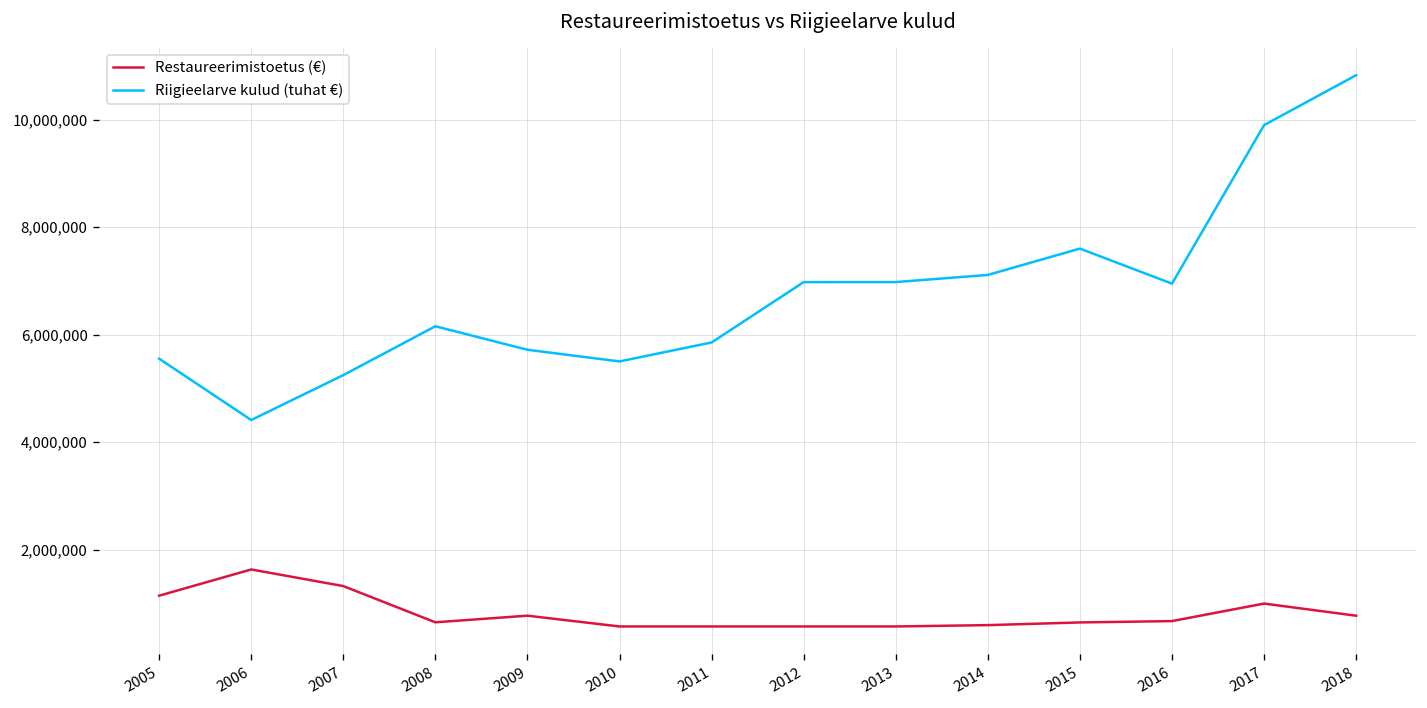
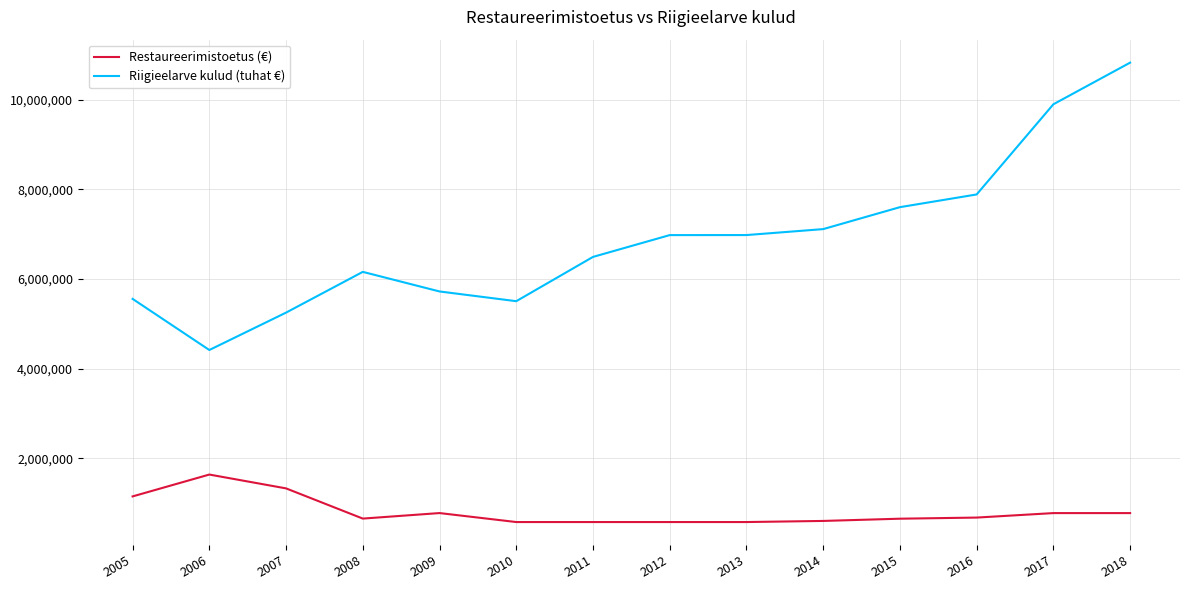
  {
    "Restaureerimistoetus (€)": {
      "2005": "1,100,000",
      "2006": "1,600,000",
      "2007": "1,300,000",
      "2008": "700,000",
      "2009": "800,000",
      "2010": "600,000",
      "2011": "600,000",
      "2012": "600,000",
      "2013": "600,000",
      "2014": "600,000",
      "2015": "700,000",
      "2016": "700,000",
-     "2017": "1,000,000",
+     "2017": "800,000",
      "2018": "800,000"
    },
    "Riigieelarve kulud (tuhat €)": {
      "2005": "5,600,000",
      "2006": "4,400,000",
      "2007": "5,200,000",
      "2008": "6,200,000",
      "2009": "5,700,000",
      "2010": "5,500,000",
-     "2011": "5,900,000",
+     "2011": "6,500,000",
      "2012": "7,000,000",
      "2013": "7,000,000",
      "2014": "7,100,000",
      "2015": "7,600,000",
-     "2016": "6,900,000",
+     "2016": "7,900,000",
      "2017": "9,900,000",
      "2018": "10,800,000"
    }
  }
